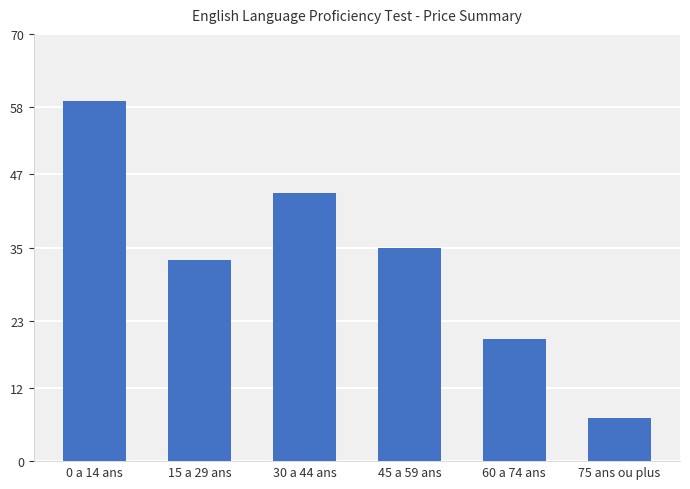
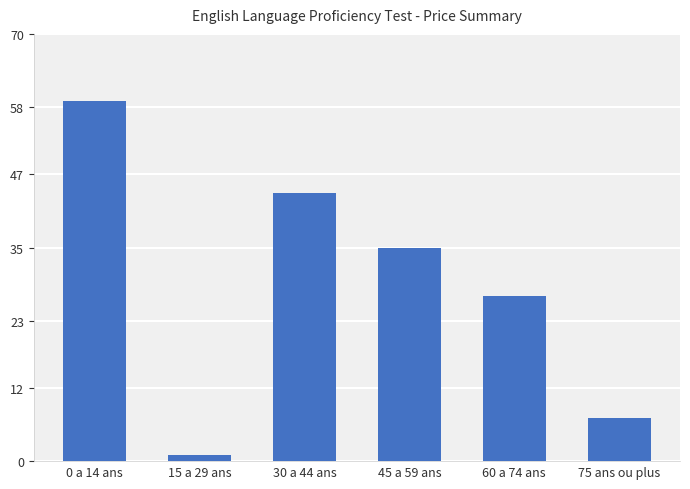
  {
    "0 a 14 ans": 59,
-   "15 a 29 ans": 33,
+   "15 a 29 ans": 1,
    "30 a 44 ans": 44,
    "45 a 59 ans": 35,
-   "60 a 74 ans": 20,
+   "60 a 74 ans": 27,
    "75 ans ou plus": 7
  }
